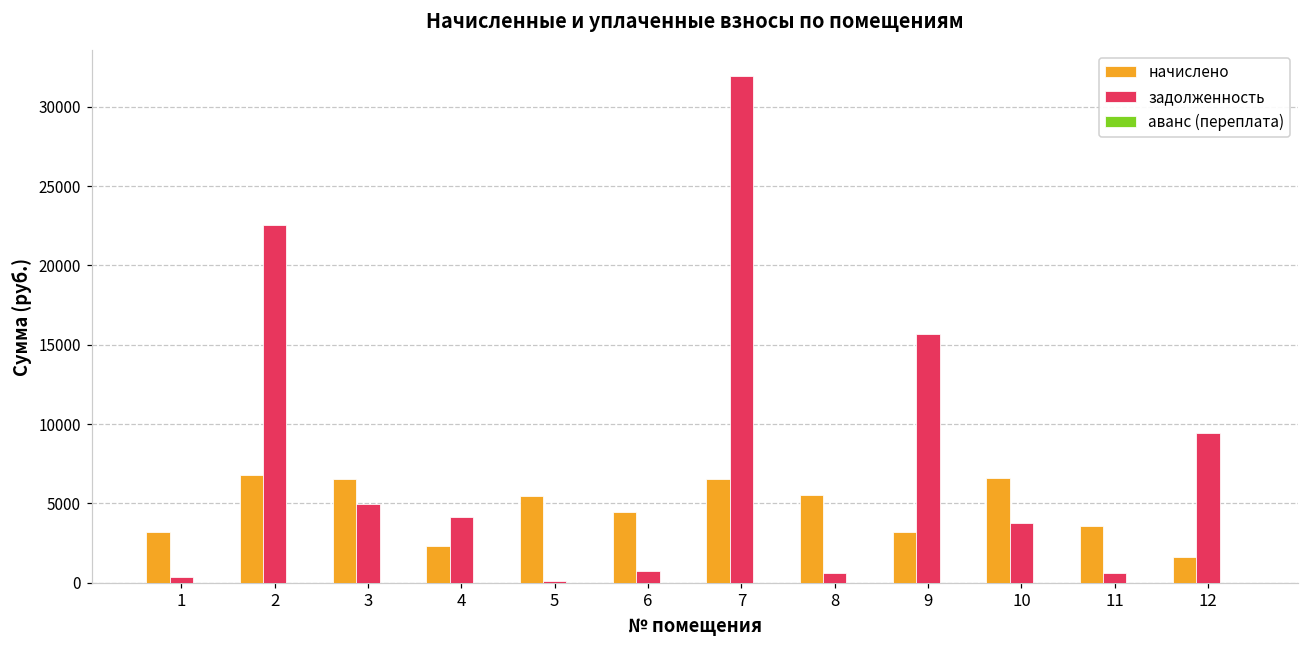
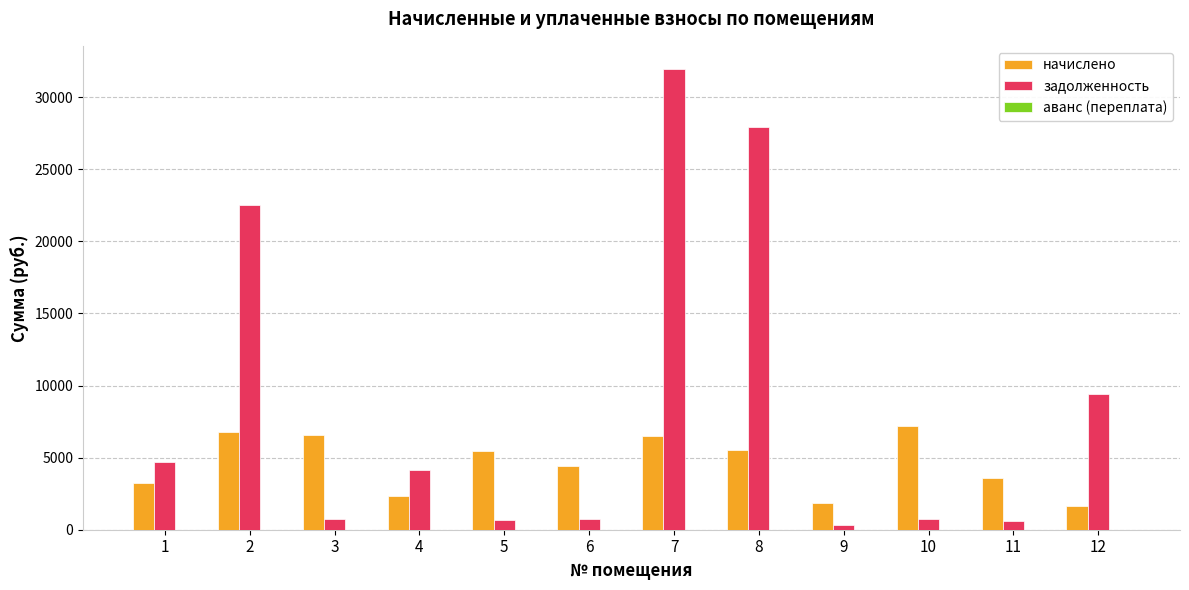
  {
    "начислено": {
      "1": 3200,
      "2": 6800,
      "3": 6500,
      "4": 2300,
      "5": 5500,
      "6": 4400,
      "7": 6500,
      "8": 5500,
-     "9": 3200,
-     "10": 6600,
+     "9": 1900,
+     "10": 7200,
      "11": 3600,
      "12": 1600
    },
    "задолженность": {
-     "1": 400,
+     "1": 4700,
      "2": 22500,
-     "3": 5000,
+     "3": 700,
      "4": 4100,
-     "5": 100,
+     "5": 700,
      "6": 700,
      "7": 32000,
-     "8": 600,
-     "9": 15700,
-     "10": 3800,
+     "8": 27900,
+     "9": 400,
+     "10": 700,
      "11": 600,
      "12": 9400
    },
    "аванс (переплата)": {
      "1": 0,
      "2": 0,
      "3": 0,
      "4": 0,
      "5": 0,
      "6": 0,
      "7": 0,
      "8": 0,
      "9": 0,
      "10": 0,
      "11": 0,
      "12": 0
    }
  }
